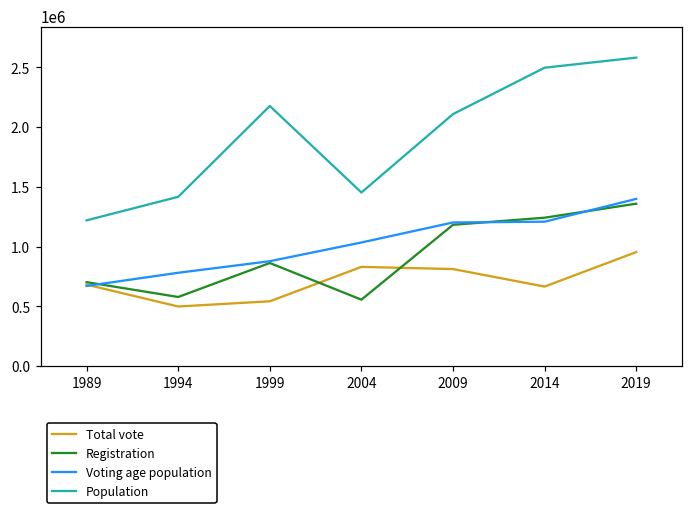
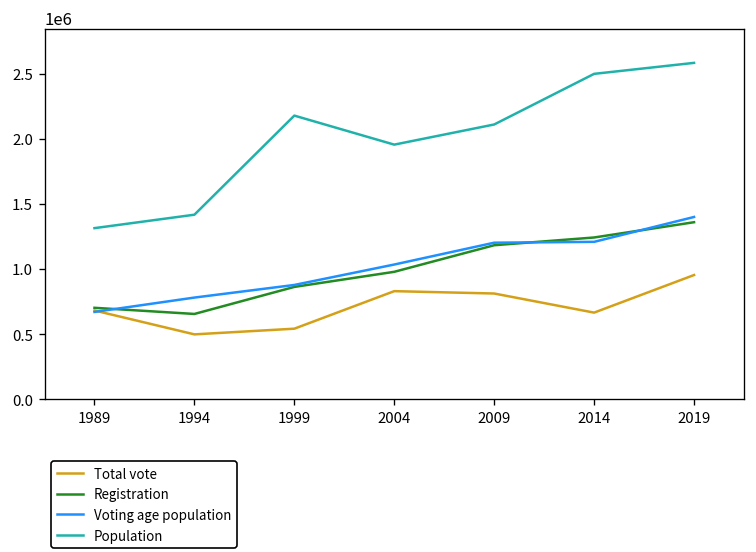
  {
    "Total vote": {
      "1994": 500000,
      "1999": 540000,
      "2004": 830000,
      "2009": 810000,
      "2014": 660000,
      "2019": 950000
    },
    "Registration": {
-     "1994": 580000,
-     "2004": 550000,
+     "1994": 650000,
+     "2004": 980000,
      "2014": 1240000,
      "2019": 1360000
    },
    "Voting age population": {
      "1994": 780000,
      "2004": 1030000,
      "2014": 1210000,
      "2019": 1400000
    },
    "Population": {
-     "1989": 1220000,
+     "1989": 1310000,
      "1994": 1420000,
      "1999": 2180000,
-     "2004": 1450000,
+     "2004": 1950000,
      "2009": 2110000,
      "2014": 2500000,
      "2019": 2580000
    }
  }
